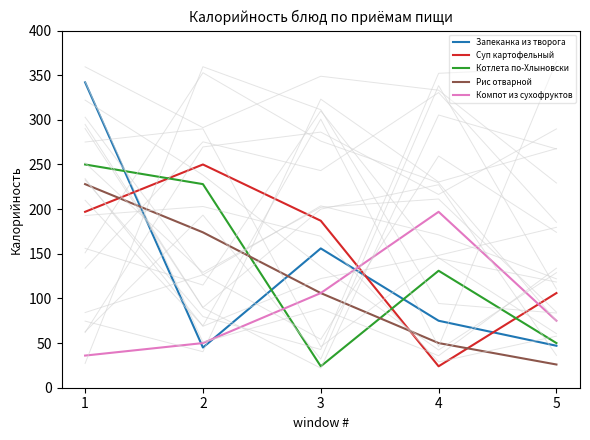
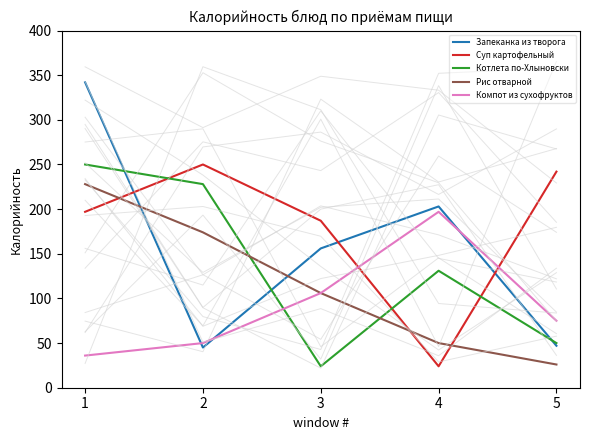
  {
    "Запеканка из творога": {
      "2": 50,
      "3": 160,
-     "4": 80,
+     "4": 200,
      "5": 50
    },
    "Суп картофельный": {
      "1": 200,
      "2": 250,
      "3": 190,
      "4": 20,
-     "5": 110
+     "5": 240
    },
    "Котлета по-Хлыновски": {
      "2": 230,
      "4": 130,
      "5": 50
    },
    "Рис отварной": {
      "1": 230,
      "2": 170,
      "4": 50,
      "5": 30
    },
    "Компот из сухофруктов": {
      "1": 40,
      "4": 200
    }
  }
